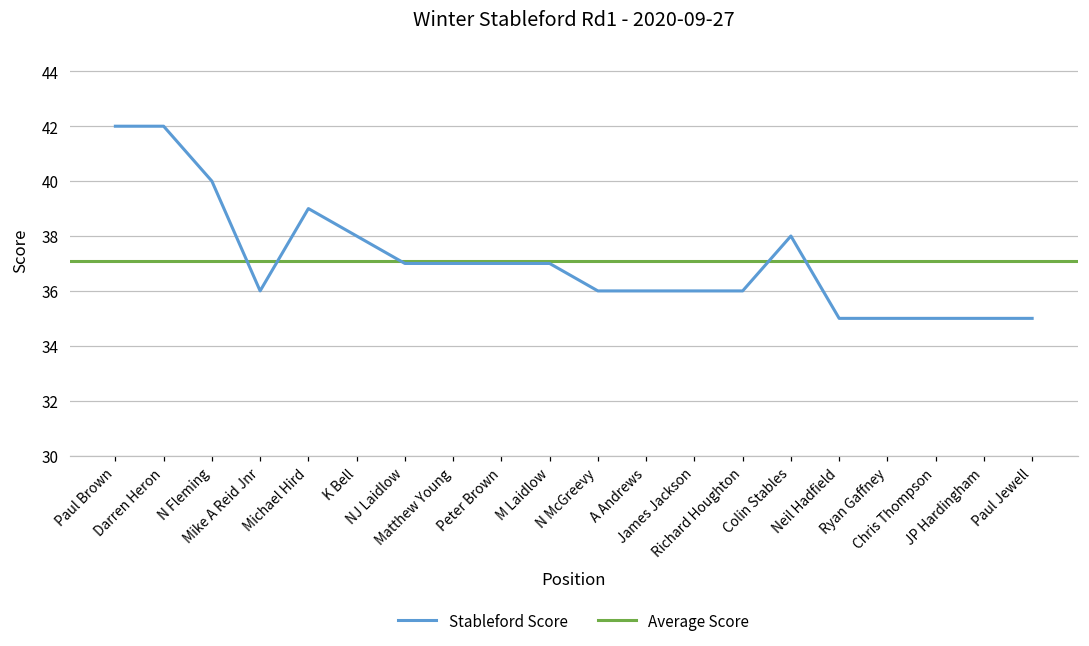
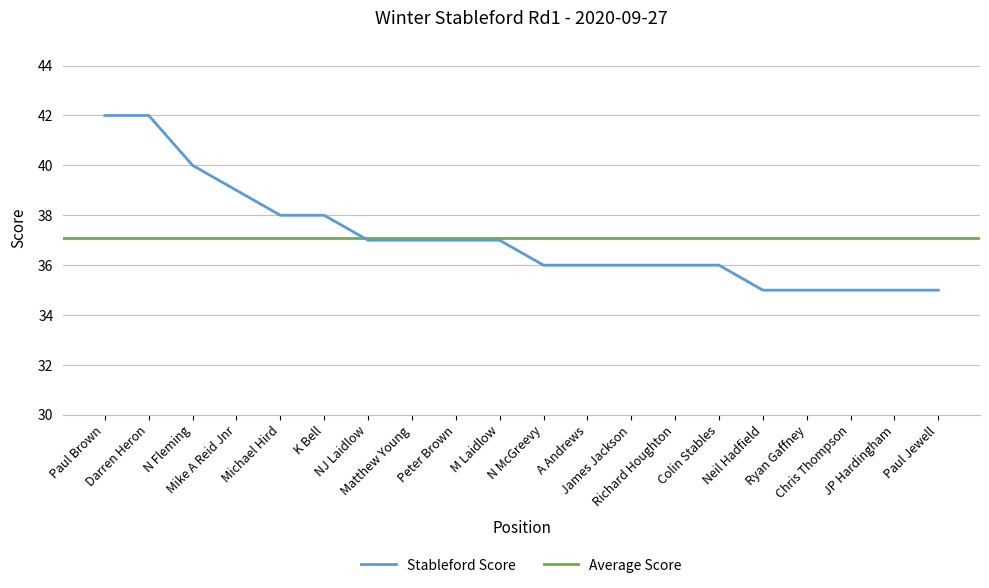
  {
    "Paul Brown": 42,
    "Darren Heron": 42,
    "N Fleming": 40,
-   "Mike A Reid Jnr": 36,
-   "Michael Hird": 39,
+   "Mike A Reid Jnr": 39,
+   "Michael Hird": 38,
    "K Bell": 38,
    "NJ Laidlow": 37,
    "Matthew Young": 37,
    "Peter Brown": 37,
    "M Laidlow": 37,
    "N McGreevy": 36,
    "A Andrews": 36,
    "James Jackson": 36,
    "Richard Houghton": 36,
-   "Colin Stables": 38,
+   "Colin Stables": 36,
    "Neil Hadfield": 35,
    "Ryan Gaffney": 35,
    "Chris Thompson": 35,
    "JP Hardingham": 35,
    "Paul Jewell": 35
  }
